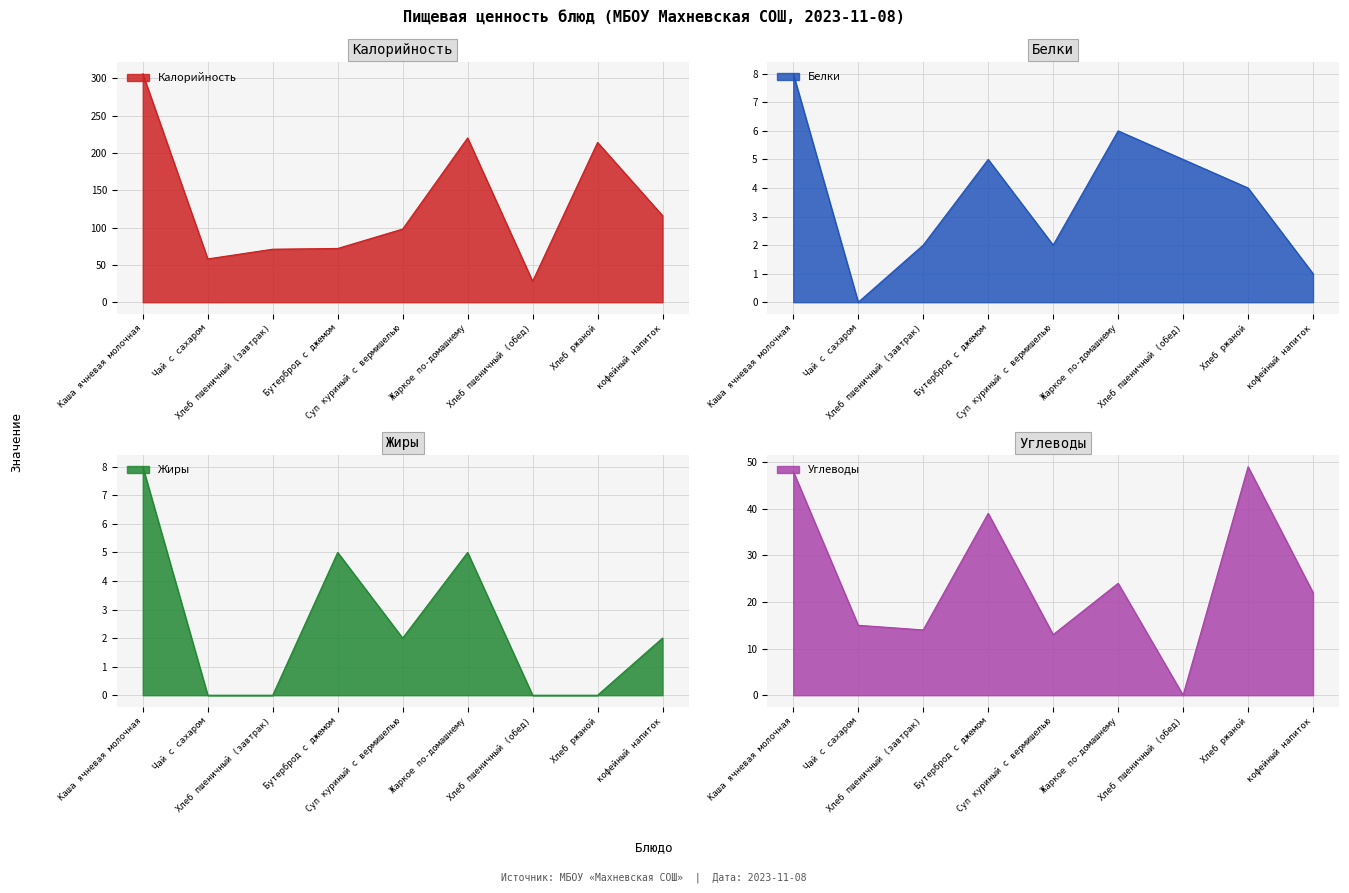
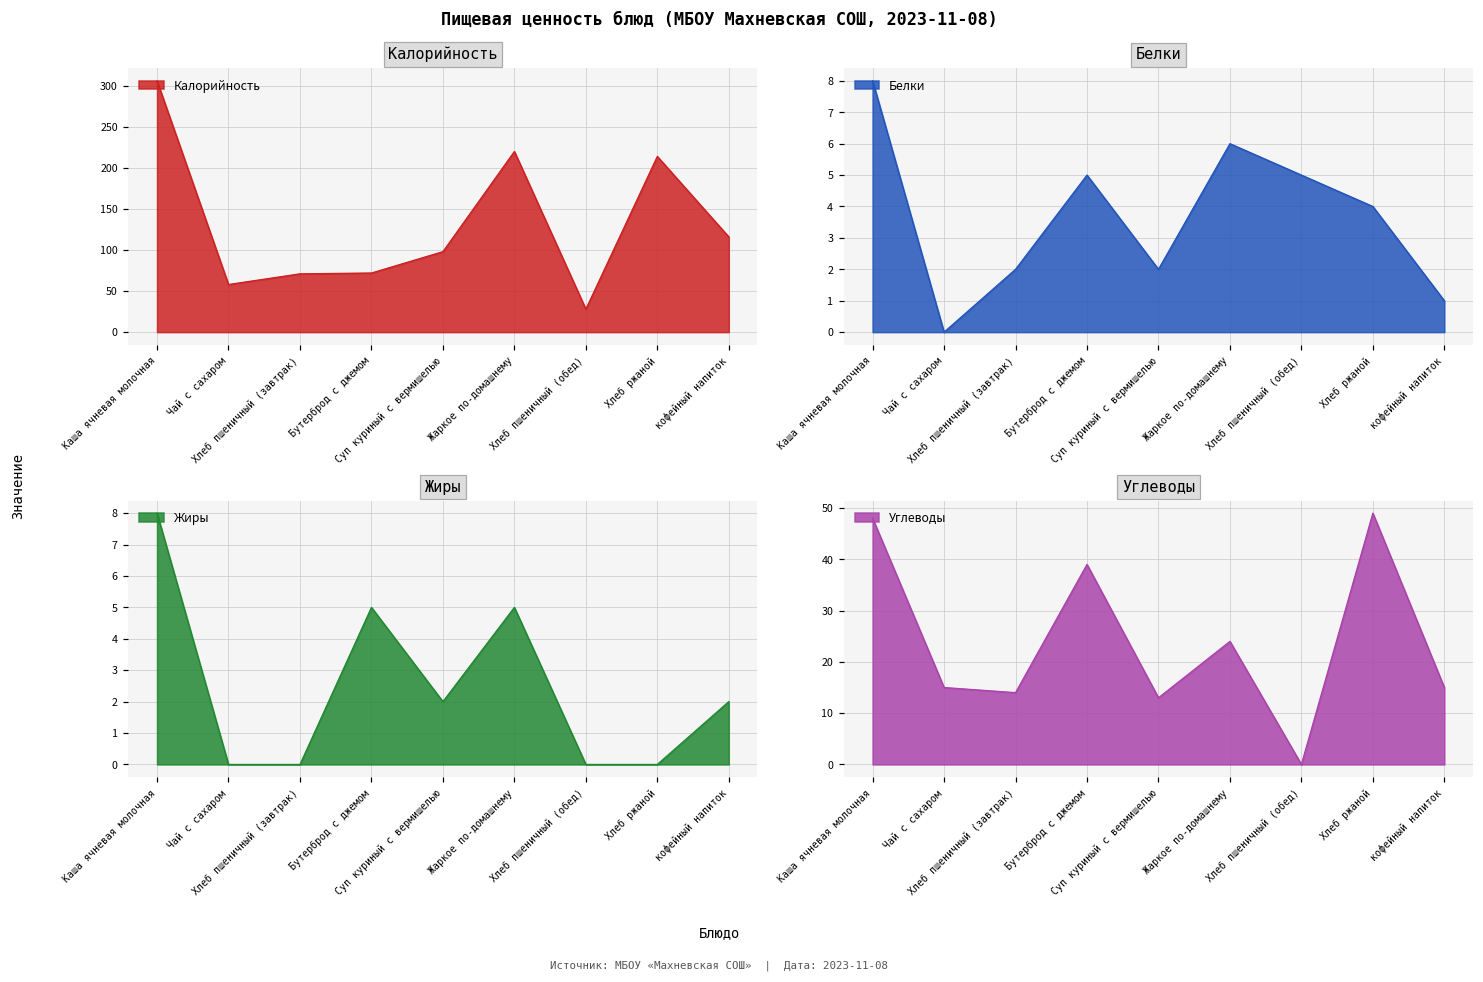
  {
    "Калорийность": {
      "Каша ячневая молочная": 310,
      "Чай с сахаром": 60,
      "Хлеб пшеничный (завтрак)": 70,
      "Бутерброд с джемом": 70,
      "Суп куриный с вермишелью": 100,
      "Жаркое по-домашнему": 220,
      "Хлеб пшеничный (обед)": 30,
      "Хлеб ржаной": 210,
      "кофейный напиток": 120
    },
    "Белки": {
      "Каша ячневая молочная": 8.0,
      "Чай с сахаром": 0.0,
      "Хлеб пшеничный (завтрак)": 2.0,
      "Бутерброд с джемом": 5.0,
      "Суп куриный с вермишелью": 2.0,
      "Жаркое по-домашнему": 6.0,
      "Хлеб пшеничный (обед)": 5.0,
      "Хлеб ржаной": 4.0,
      "кофейный напиток": 1.0
    },
    "Жиры": {
      "Каша ячневая молочная": 8.0,
      "Чай с сахаром": 0.0,
      "Хлеб пшеничный (завтрак)": 0.0,
      "Бутерброд с джемом": 5.0,
      "Суп куриный с вермишелью": 2.0,
      "Жаркое по-домашнему": 5.0,
      "Хлеб пшеничный (обед)": 0.0,
      "Хлеб ржаной": 0.0,
      "кофейный напиток": 2.0
    },
    "Углеводы": {
      "Каша ячневая молочная": 48,
      "Чай с сахаром": 15,
      "Хлеб пшеничный (завтрак)": 14,
      "Бутерброд с джемом": 39,
      "Суп куриный с вермишелью": 13,
      "Жаркое по-домашнему": 24,
      "Хлеб пшеничный (обед)": 0,
      "Хлеб ржаной": 49,
-     "кофейный напиток": 22
+     "кофейный напиток": 15
    }
  }
